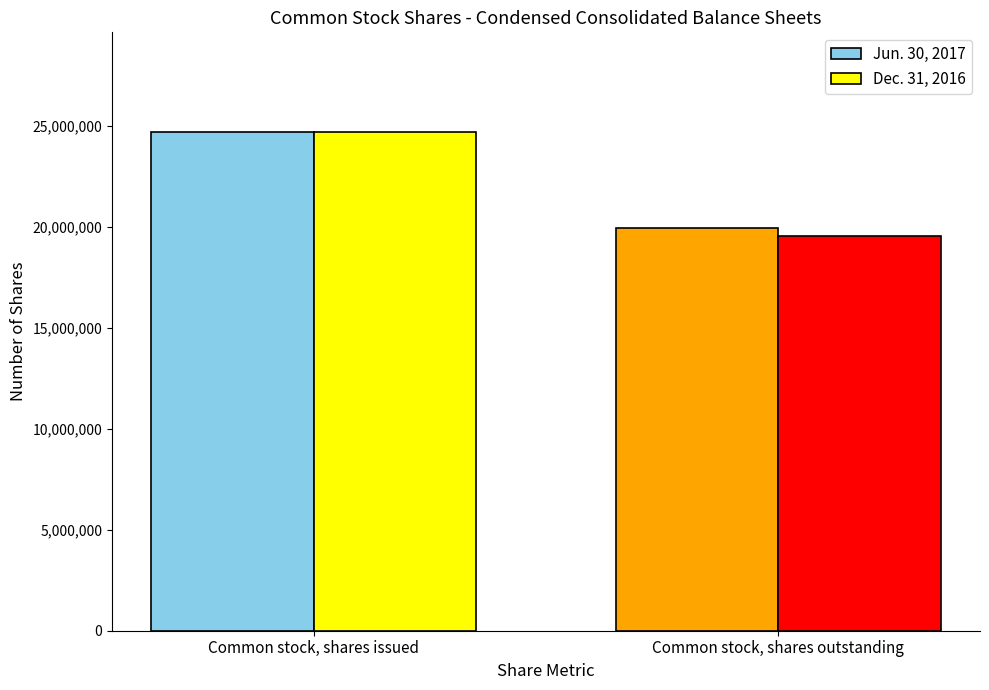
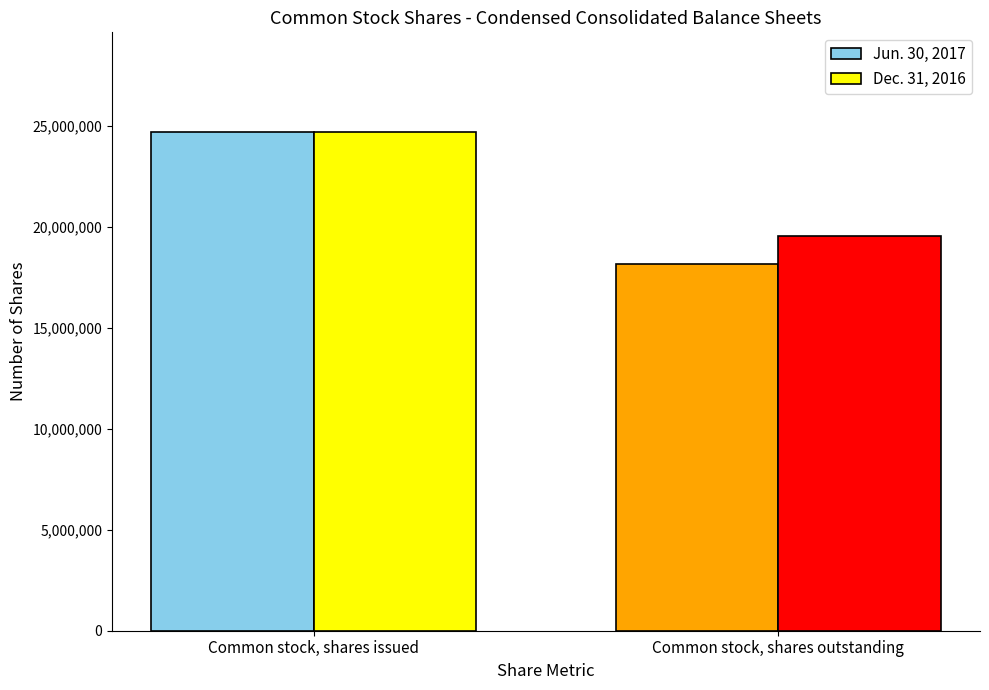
  {
    "Jun. 30, 2017": {
      "Common stock, shares issued": "24,700,000",
-     "Common stock, shares outstanding": "20,000,000"
+     "Common stock, shares outstanding": "18,200,000"
    },
    "Dec. 31, 2016": {
      "Common stock, shares issued": "24,700,000",
      "Common stock, shares outstanding": "19,600,000"
    }
  }
